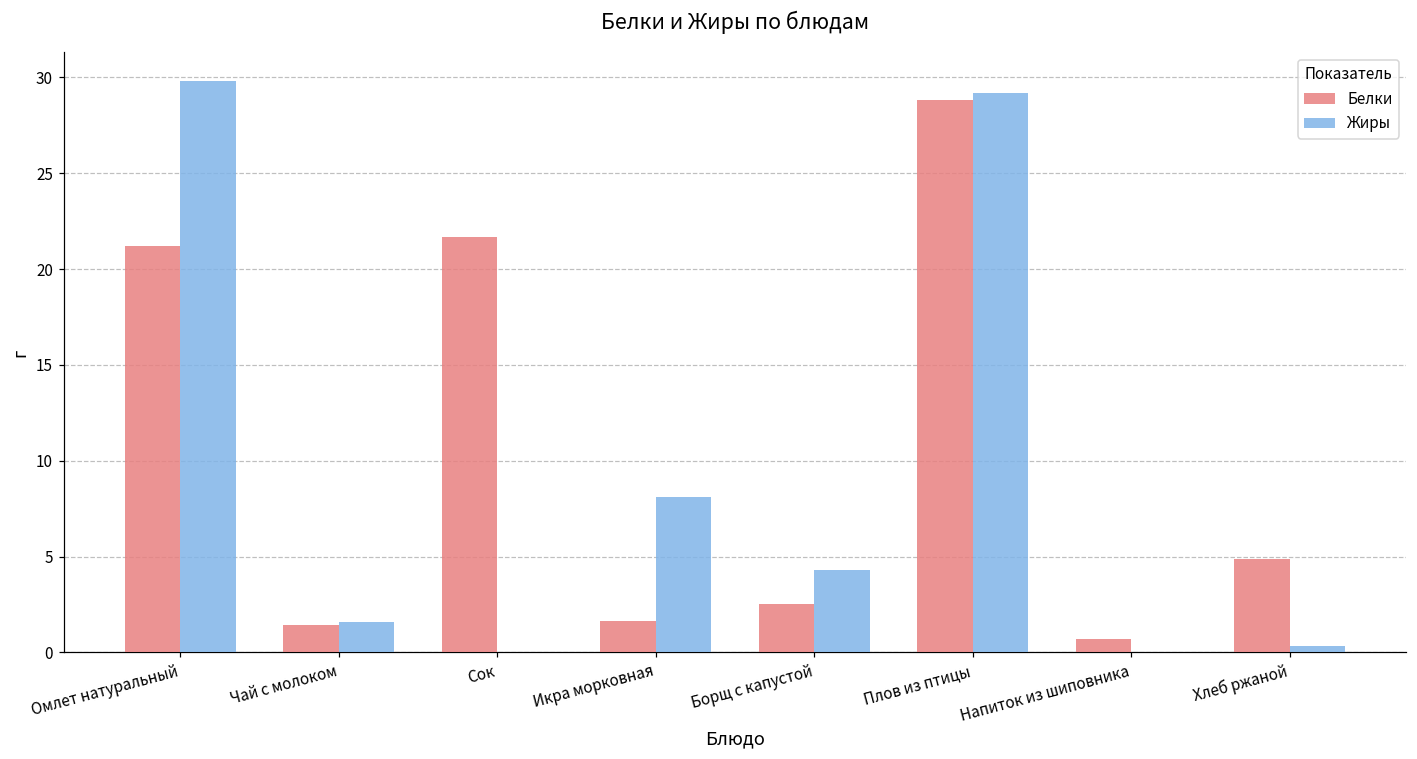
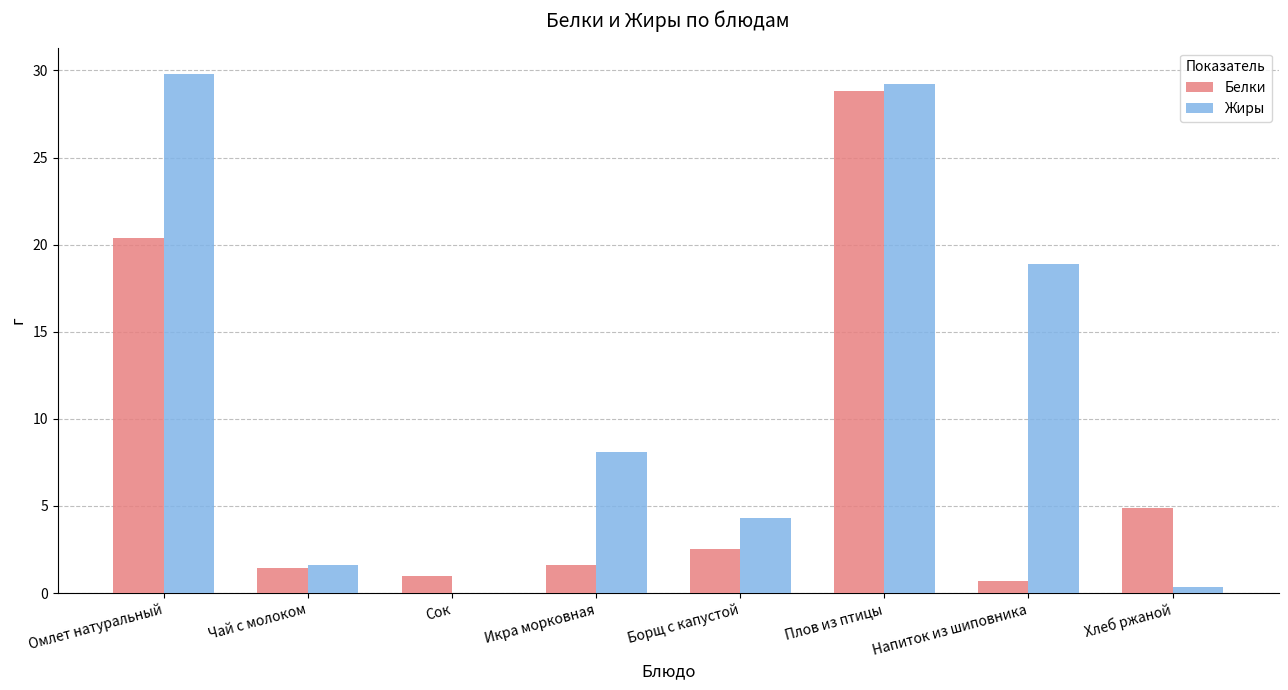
  {
    "Белки": {
-     "Омлет натуральный": 21.2,
+     "Омлет натуральный": 20.4,
      "Чай с молоком": 1.5,
-     "Сок": 21.7,
+     "Сок": 1.0,
      "Икра морковная": 1.6,
      "Борщ с капустой": 2.5,
      "Плов из птицы": 28.8,
      "Напиток из шиповника": 0.7,
      "Хлеб ржаной": 4.9
    },
    "Жиры": {
      "Омлет натуральный": 29.8,
      "Чай с молоком": 1.6,
      "Сок": 0.0,
      "Икра морковная": 8.1,
      "Борщ с капустой": 4.3,
      "Плов из птицы": 29.2,
-     "Напиток из шиповника": 0.0,
+     "Напиток из шиповника": 18.9,
      "Хлеб ржаной": 0.3
    }
  }
